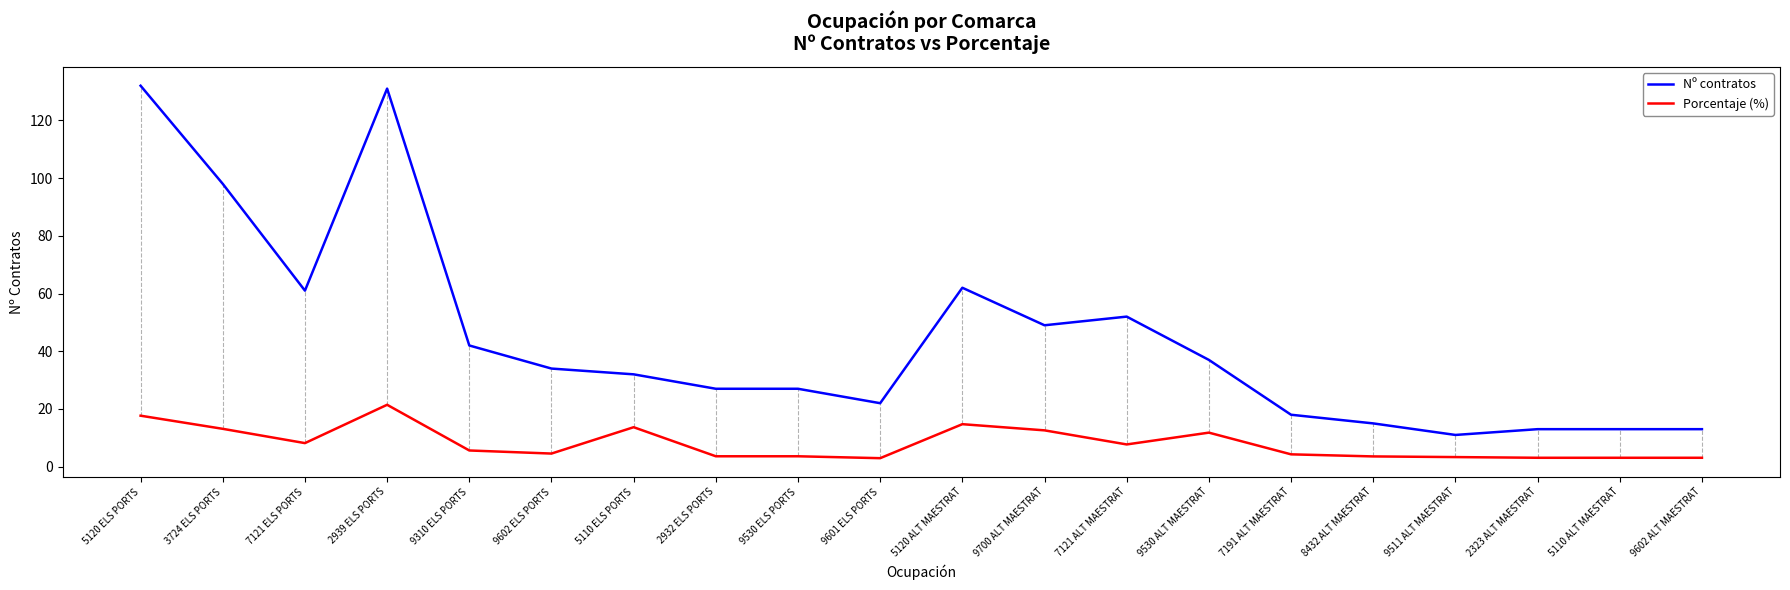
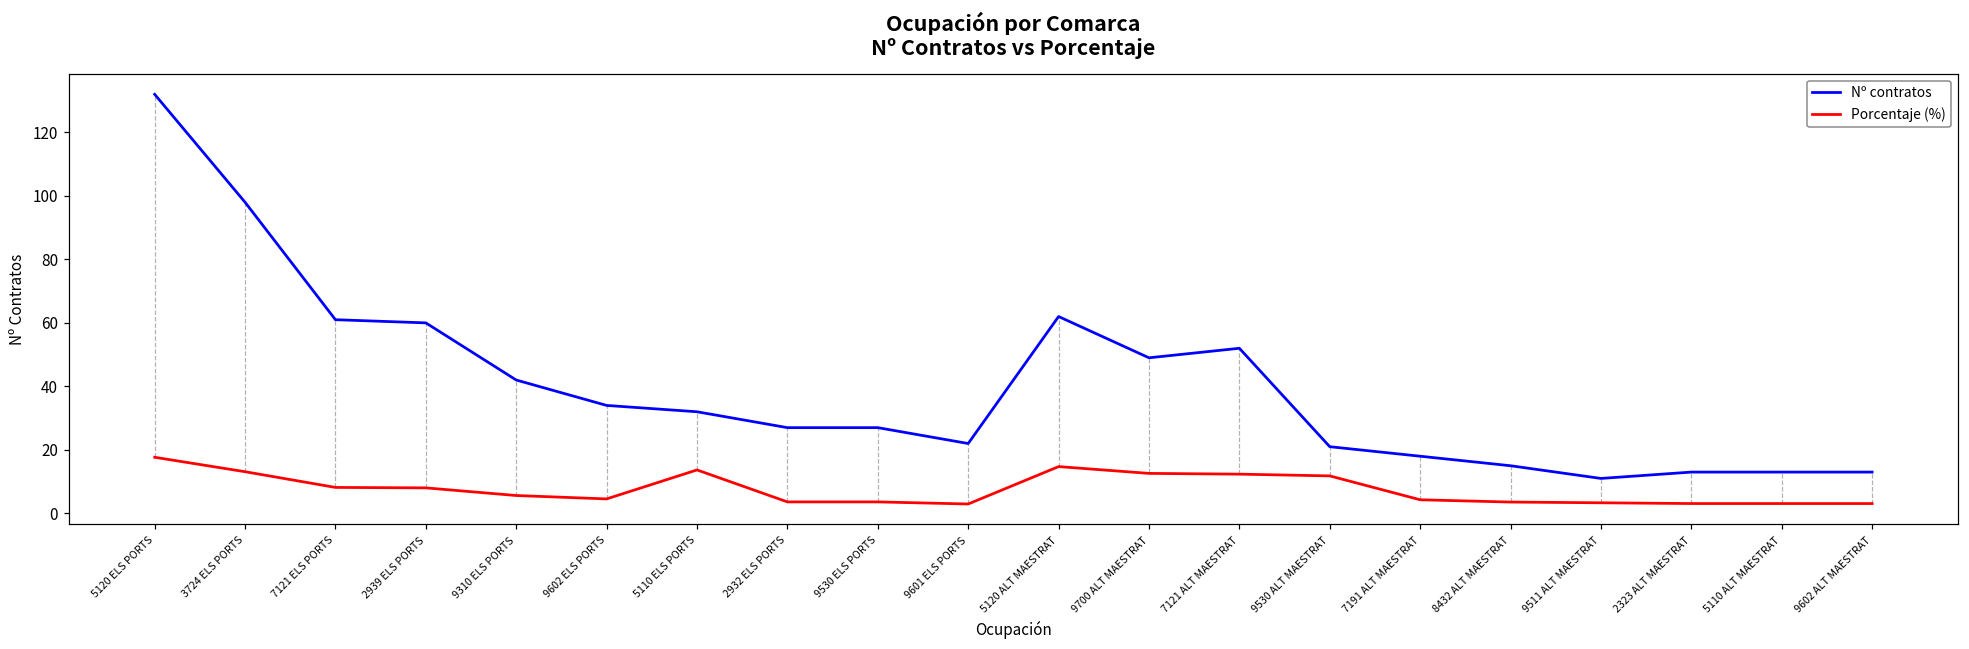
  {
    "Nº contratos": {
-     "2939 ELS PORTS": 131,
-     "9530 ALT MAESTRAT": 37
+     "2939 ELS PORTS": 60,
+     "9530 ALT MAESTRAT": 21
    },
    "Porcentaje (%)": {
-     "2939 ELS PORTS": 21,
-     "7121 ALT MAESTRAT": 8
+     "2939 ELS PORTS": 8,
+     "7121 ALT MAESTRAT": 12
    }
  }
